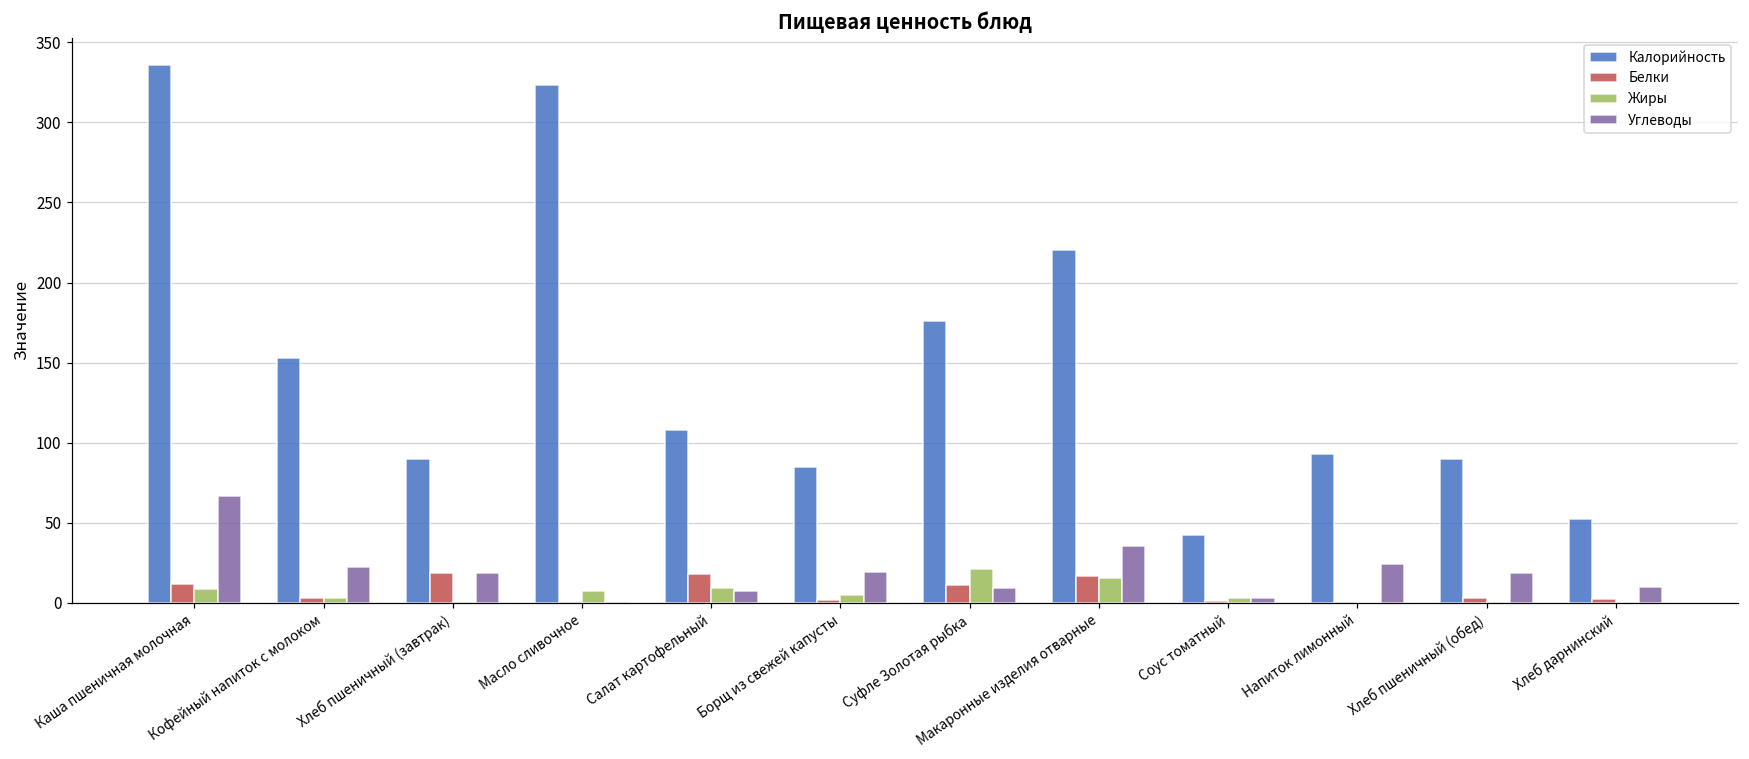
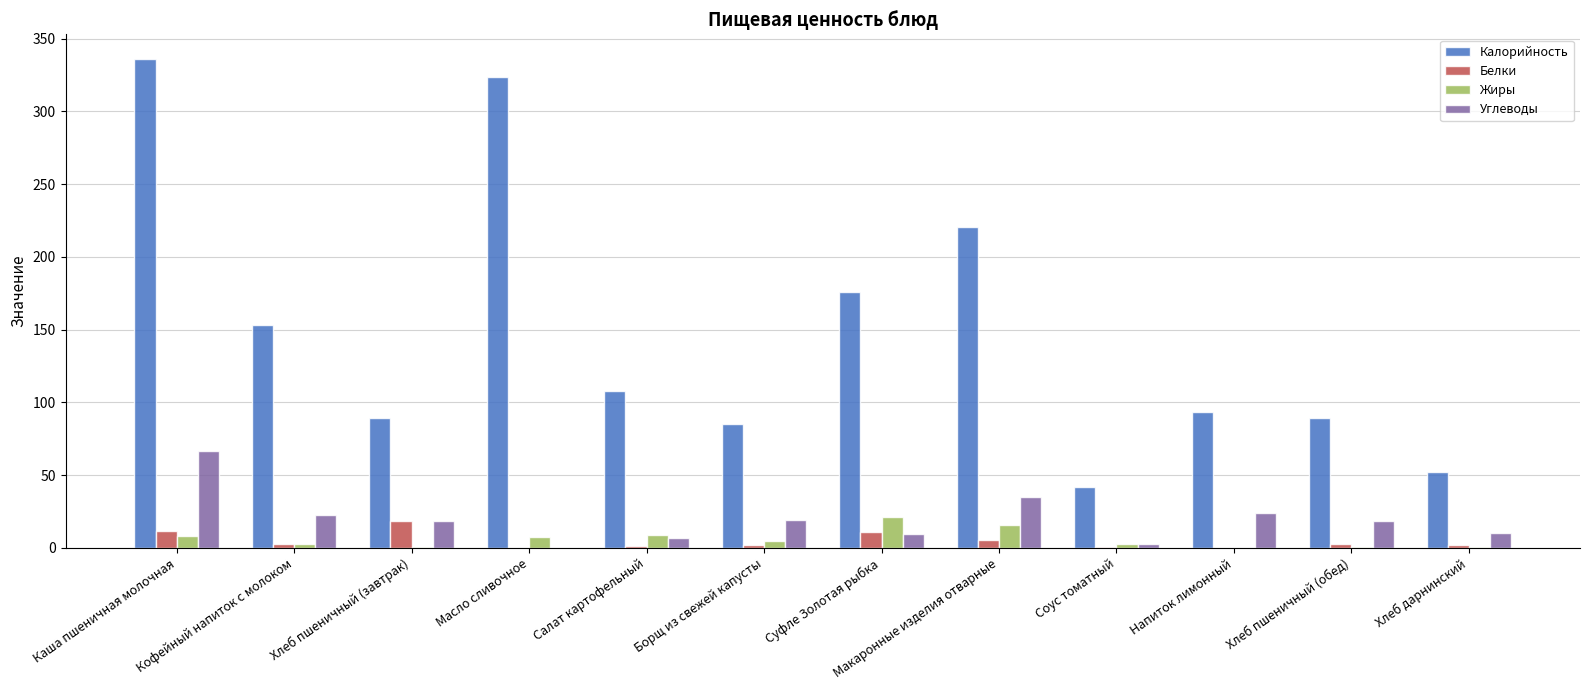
  {
    "Калорийность": {
      "Каша пшеничная молочная": 336,
      "Кофейный напиток с молоком": 153,
      "Хлеб пшеничный (завтрак)": 89,
      "Масло сливочное": 324,
      "Салат картофельный": 108,
      "Борщ из свежей капусты": 85,
      "Суфле Золотая рыбка": 176,
      "Макаронные изделия отварные": 221,
      "Соус томатный": 42,
      "Напиток лимонный": 93,
      "Хлеб пшеничный (обед)": 89,
      "Хлеб дарнинский": 52
    },
    "Белки": {
      "Каша пшеничная молочная": 12,
      "Кофейный напиток с молоком": 3,
      "Хлеб пшеничный (завтрак)": 18,
-     "Салат картофельный": 18,
+     "Салат картофельный": 1,
      "Суфле Золотая рыбка": 11,
-     "Макаронные изделия отварные": 17,
+     "Макаронные изделия отварные": 5,
      "Хлеб пшеничный (обед)": 3,
      "Хлеб дарнинский": 2
    },
    "Жиры": {
      "Каша пшеничная молочная": 8,
      "Кофейный напиток с молоком": 3,
      "Масло сливочное": 7,
      "Салат картофельный": 9,
      "Борщ из свежей капусты": 5,
      "Суфле Золотая рыбка": 21,
      "Макаронные изделия отварные": 16,
      "Соус томатный": 3,
      "Напиток лимонный": 0
    },
    "Углеводы": {
      "Каша пшеничная молочная": 67,
      "Кофейный напиток с молоком": 22,
      "Хлеб пшеничный (завтрак)": 19,
      "Салат картофельный": 7,
      "Борщ из свежей капусты": 19,
      "Суфле Золотая рыбка": 9,
      "Макаронные изделия отварные": 35,
      "Соус томатный": 3,
      "Напиток лимонный": 24,
      "Хлеб пшеничный (обед)": 19,
      "Хлеб дарнинский": 10
    }
  }
